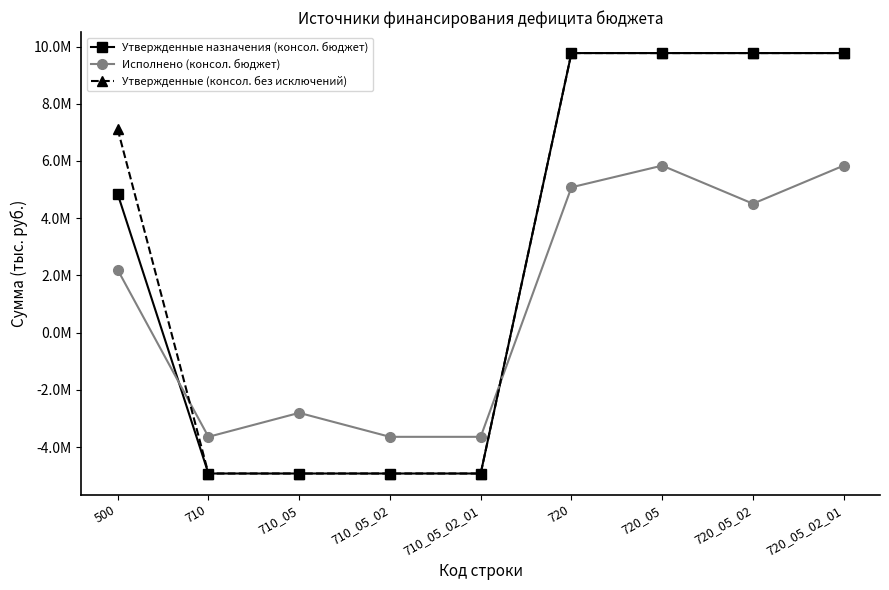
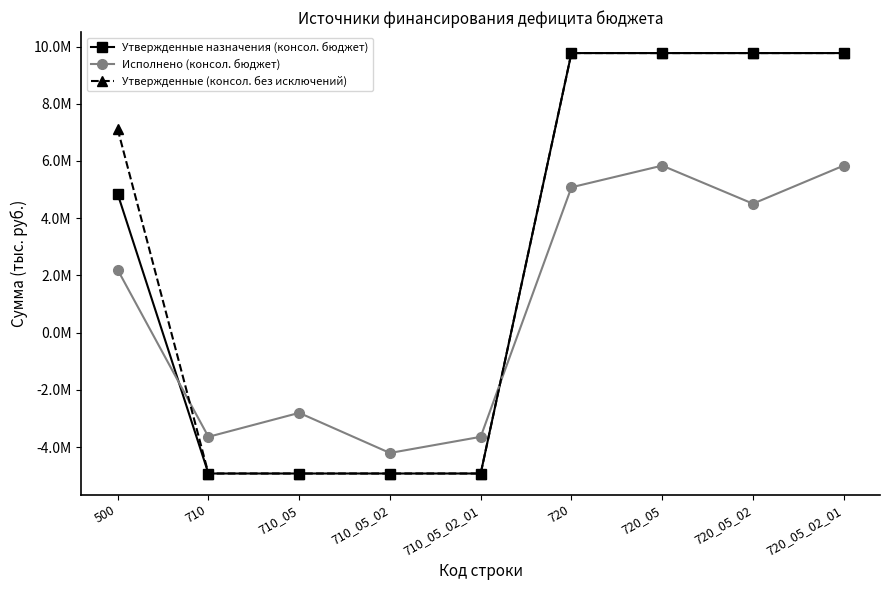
  {
    "Исполнено (консол. бюджет)": {
      "500": 2200000,
      "710": -3600000,
      "710_05": -2800000,
-     "710_05_02": -3600000,
+     "710_05_02": -4200000,
      "710_05_02_01": -3600000,
      "720": 5100000,
      "720_05": 5800000,
      "720_05_02": 4500000,
      "720_05_02_01": 5800000
    }
  }
